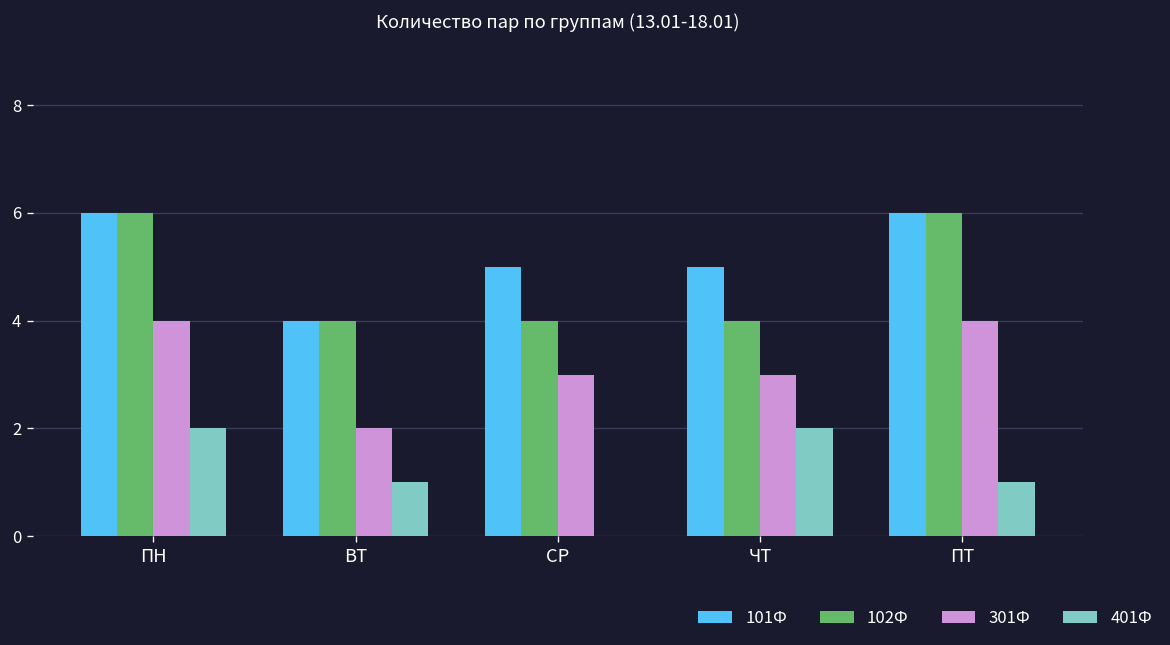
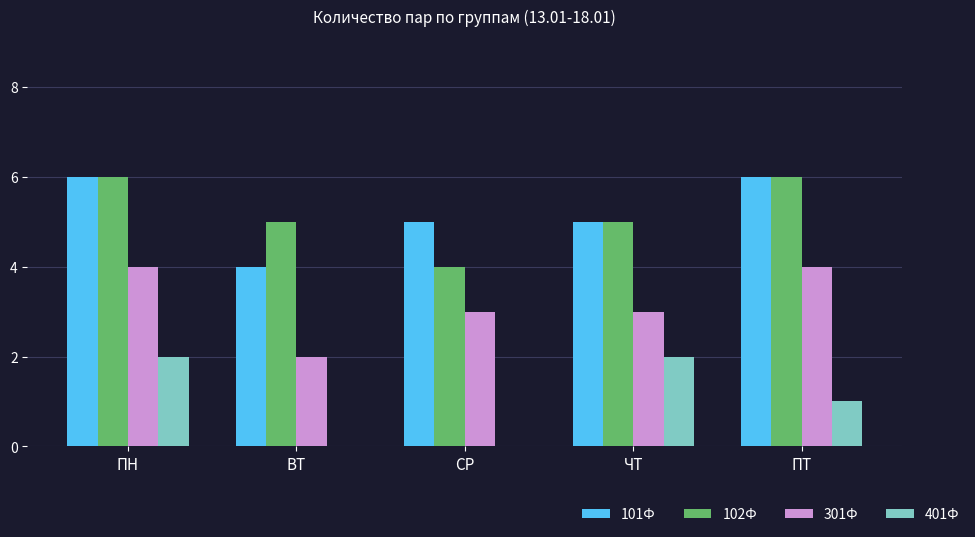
  {
    "101Ф": {
      "ПН": 6,
      "ВТ": 4,
      "СР": 5,
      "ЧТ": 5,
      "ПТ": 6
    },
    "102Ф": {
      "ПН": 6,
-     "ВТ": 4,
+     "ВТ": 5,
      "СР": 4,
-     "ЧТ": 4,
+     "ЧТ": 5,
      "ПТ": 6
    },
    "301Ф": {
      "ПН": 4,
      "ВТ": 2,
      "СР": 3,
      "ЧТ": 3,
      "ПТ": 4
    },
    "401Ф": {
      "ПН": 2,
-     "ВТ": 1,
+     "ВТ": 0,
      "СР": 0,
      "ЧТ": 2,
      "ПТ": 1
    }
  }
